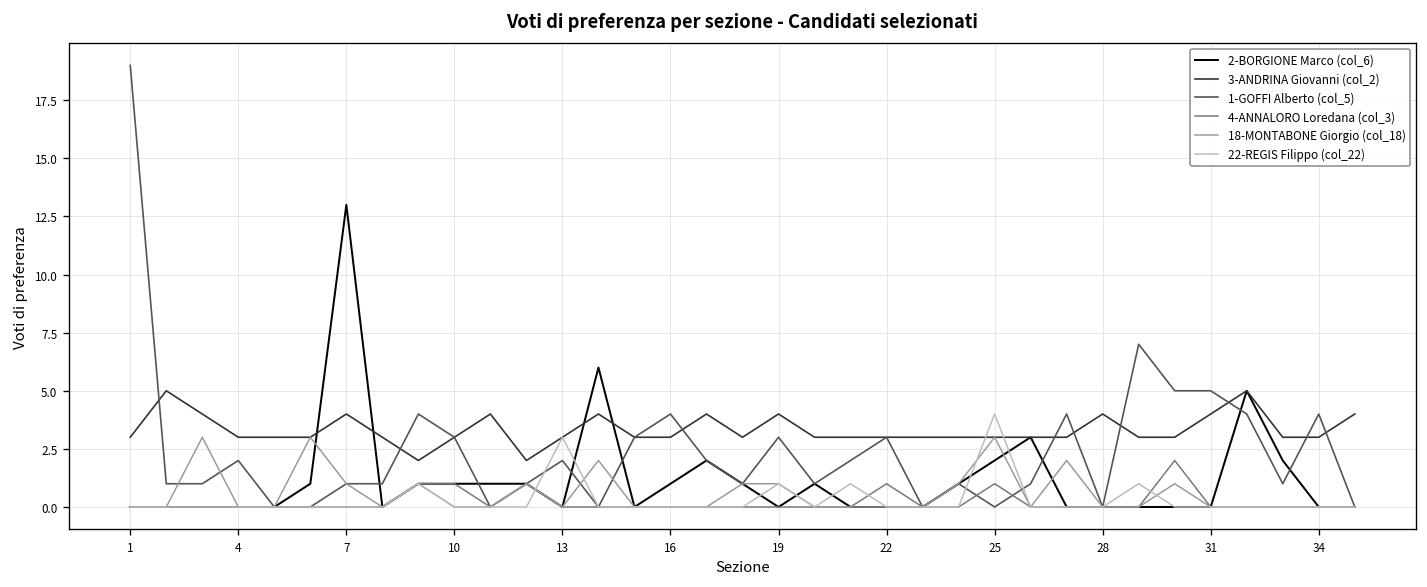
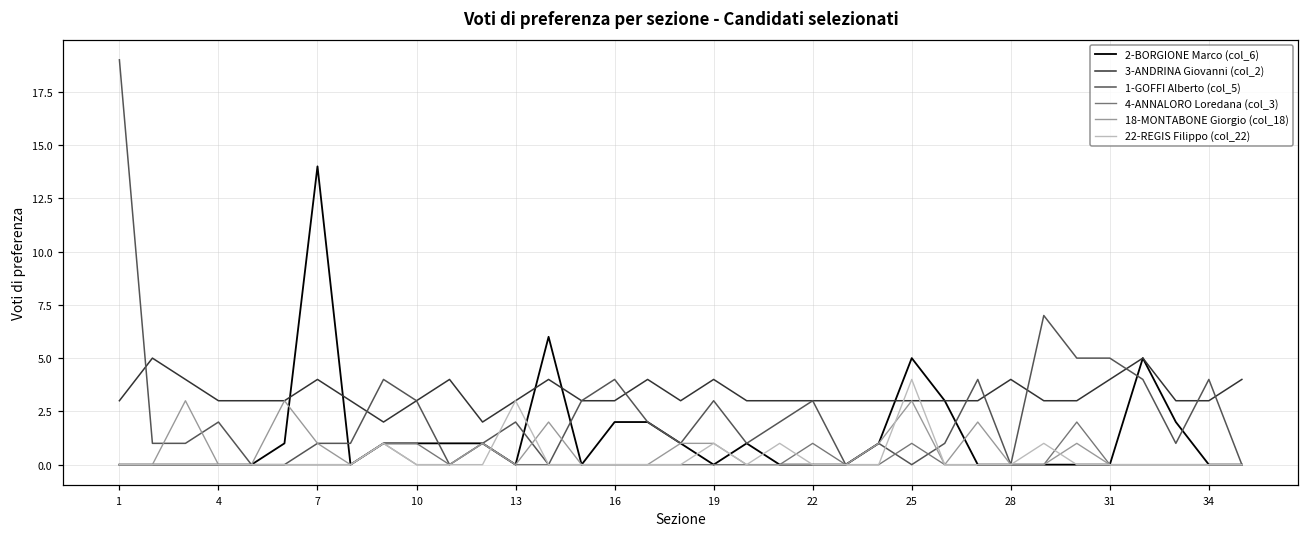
  {
    "2-BORGIONE Marco (col_6)": {
-     "7": 13,
-     "16": 1,
-     "25": 2
+     "7": 14,
+     "16": 2,
+     "25": 5
    }
  }
